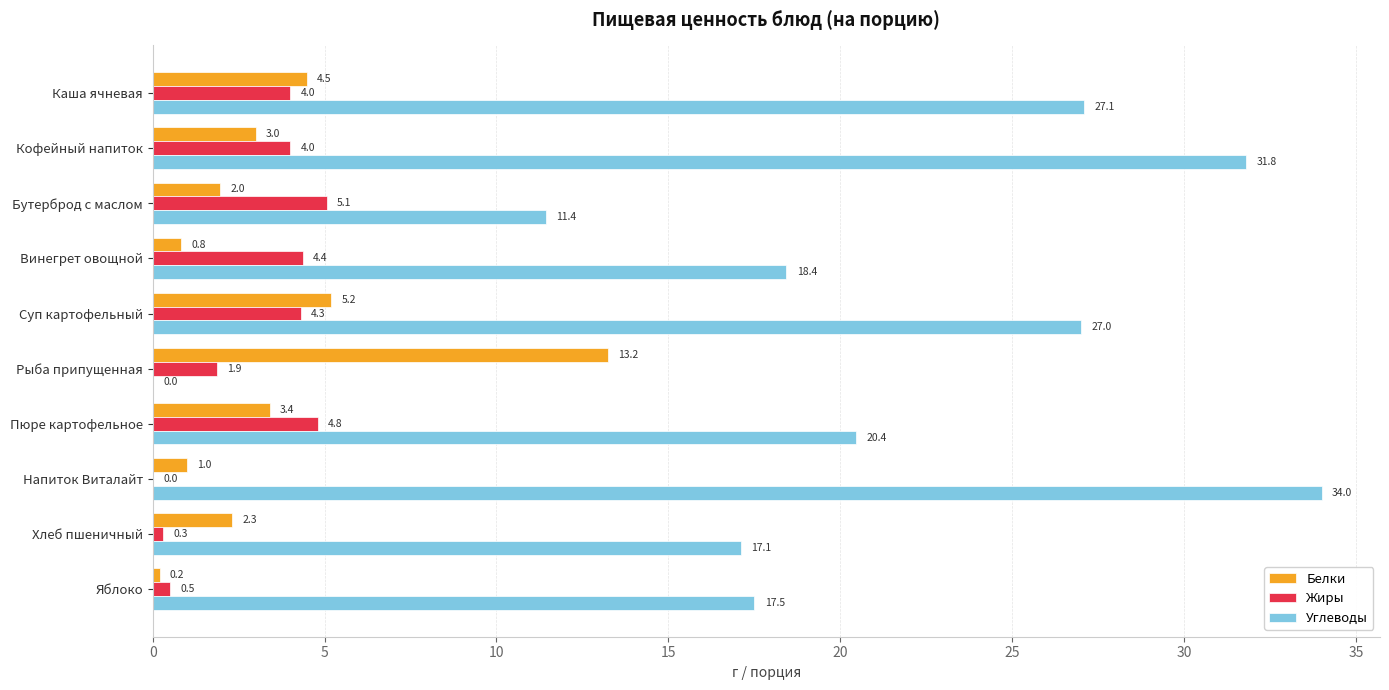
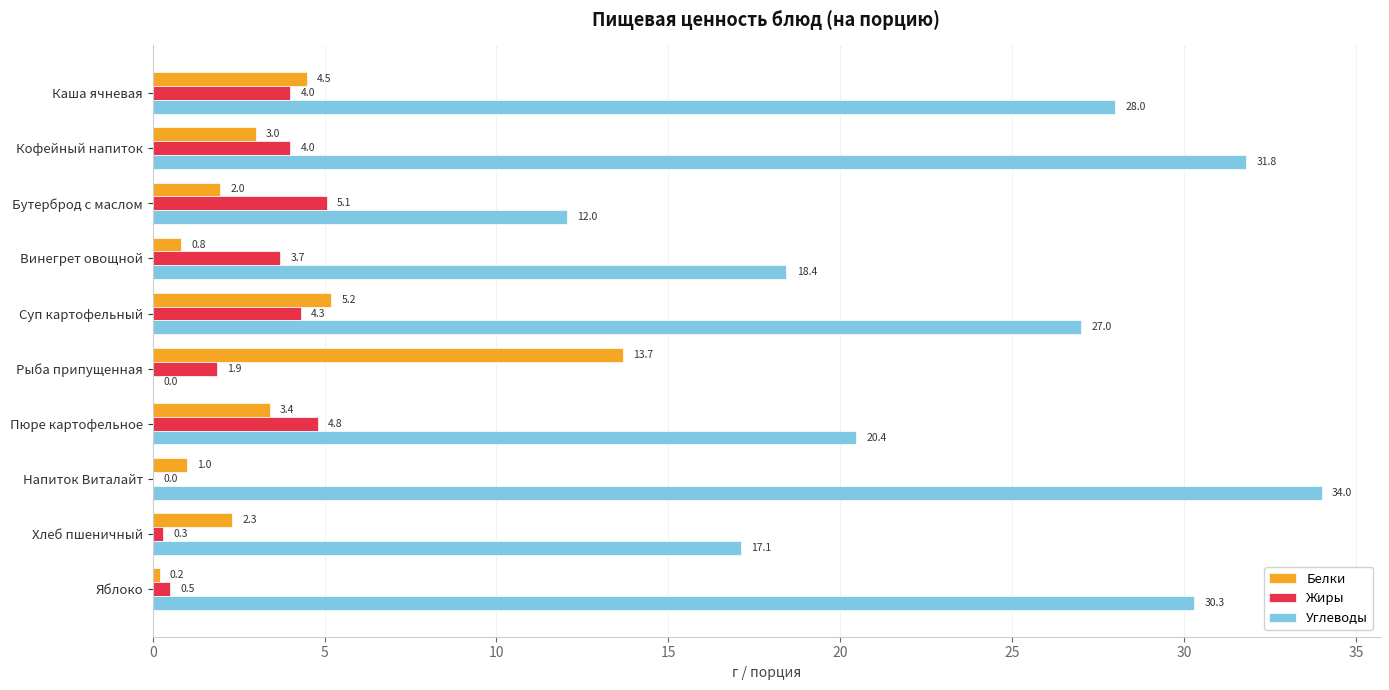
  {
    "Белки": {
      "Каша ячневая": 4.5,
      "Кофейный напиток": 3.0,
      "Бутерброд с маслом": 2.0,
      "Винегрет овощной": 0.8,
      "Суп картофельный": 5.2,
-     "Рыба припущенная": 13.2,
+     "Рыба припущенная": 13.7,
      "Пюре картофельное": 3.4,
      "Напиток Виталайт": 1.0,
      "Хлеб пшеничный": 2.3,
      "Яблоко": 0.2
    },
    "Жиры": {
      "Каша ячневая": 4.0,
      "Кофейный напиток": 4.0,
      "Бутерброд с маслом": 5.1,
-     "Винегрет овощной": 4.4,
+     "Винегрет овощной": 3.7,
      "Суп картофельный": 4.3,
      "Рыба припущенная": 1.9,
      "Пюре картофельное": 4.8,
      "Напиток Виталайт": 0.0,
      "Хлеб пшеничный": 0.3,
      "Яблоко": 0.5
    },
    "Углеводы": {
-     "Каша ячневая": 27.1,
+     "Каша ячневая": 28.0,
      "Кофейный напиток": 31.8,
-     "Бутерброд с маслом": 11.4,
+     "Бутерброд с маслом": 12.0,
      "Винегрет овощной": 18.4,
      "Суп картофельный": 27.0,
      "Рыба припущенная": 0.0,
      "Пюре картофельное": 20.4,
      "Напиток Виталайт": 34.0,
      "Хлеб пшеничный": 17.1,
-     "Яблоко": 17.5
+     "Яблоко": 30.3
    }
  }
